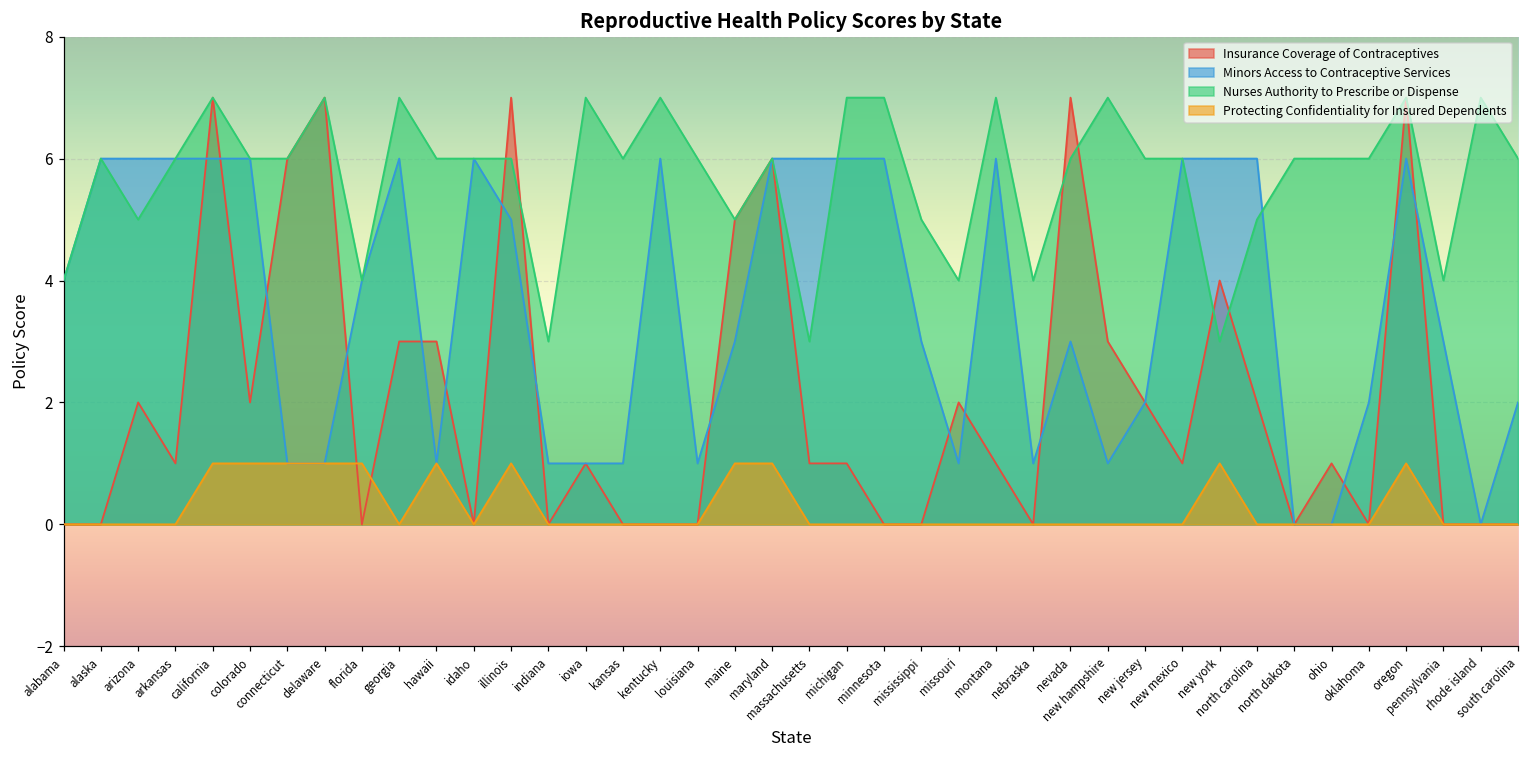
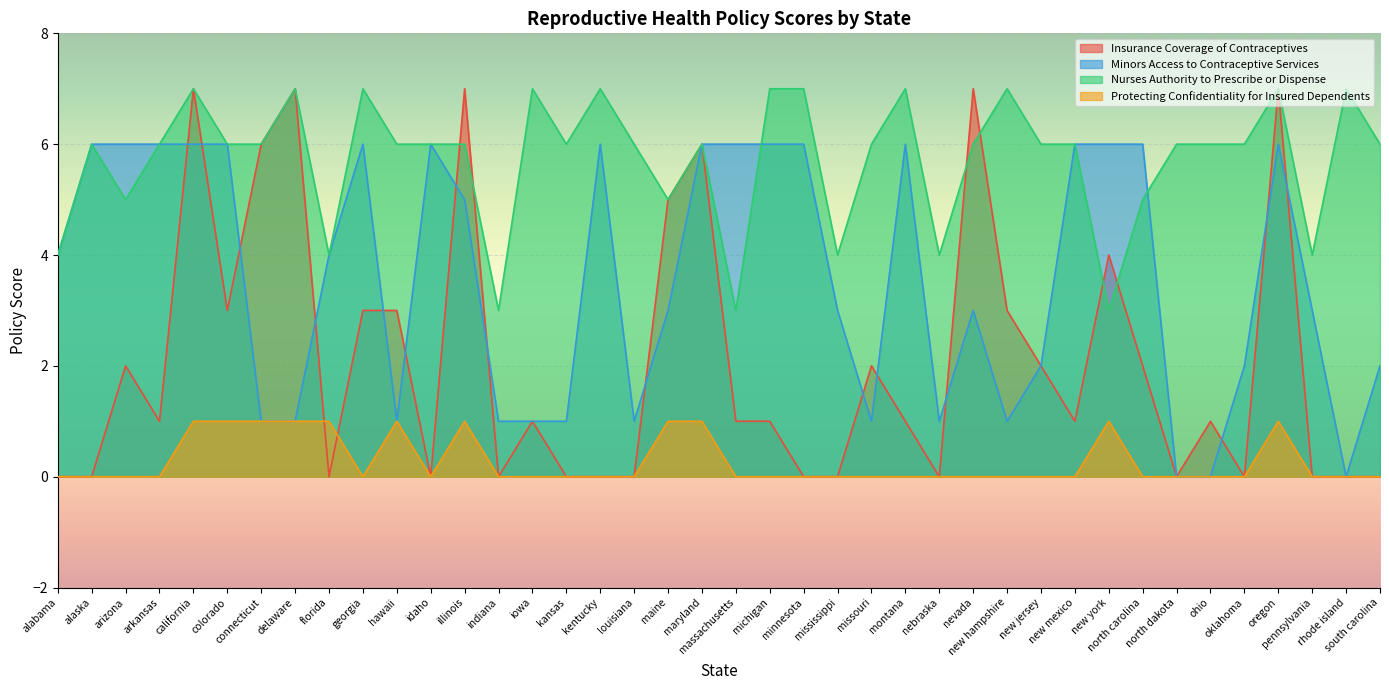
  {
    "Insurance Coverage of Contraceptives": {
      "arizona": 2,
      "arkansas": 1,
-     "colorado": 2,
+     "colorado": 3,
      "florida": 0,
      "georgia": 3,
      "hawaii": 3,
      "illinois": 7,
      "massachusetts": 1,
      "michigan": 1,
      "missouri": 2,
      "montana": 1,
      "nevada": 7,
      "new hampshire": 3,
      "new mexico": 1,
      "new york": 4,
      "north carolina": 2,
      "ohio": 1
    },
    "Minors Access to Contraceptive Services": {
      "arizona": 6,
      "california": 6,
      "georgia": 6,
      "illinois": 5,
      "indiana": 1,
      "kansas": 1,
      "kentucky": 6,
      "louisiana": 1,
      "maine": 3,
      "massachusetts": 6,
      "michigan": 6,
      "minnesota": 6,
      "mississippi": 3,
      "missouri": 1,
      "montana": 6,
      "nebraska": 1,
      "nevada": 3,
      "new hampshire": 1,
      "new york": 6,
      "north carolina": 6,
      "oklahoma": 2,
      "oregon": 6,
      "pennsylvania": 3,
      "south carolina": 2
    },
    "Nurses Authority to Prescribe or Dispense": {
      "arizona": 5,
      "georgia": 7,
      "hawaii": 6,
      "illinois": 6,
      "indiana": 3,
      "iowa": 7,
      "kansas": 6,
      "kentucky": 7,
      "louisiana": 6,
      "massachusetts": 3,
      "michigan": 7,
      "minnesota": 7,
-     "mississippi": 5,
-     "missouri": 4,
+     "mississippi": 4,
+     "missouri": 6,
      "montana": 7,
      "nebraska": 4,
      "nevada": 6,
      "new hampshire": 7,
      "new jersey": 6,
      "new york": 3,
      "north carolina": 5,
      "north dakota": 6,
      "ohio": 6,
      "oklahoma": 6,
      "pennsylvania": 4,
      "south carolina": 6
    },
    "Protecting Confidentiality for Insured Dependents": {
      "arizona": 0,
      "arkansas": 0,
      "california": 1,
      "colorado": 1,
      "florida": 1,
      "georgia": 0,
      "illinois": 1,
      "iowa": 0,
      "maine": 1,
      "maryland": 1,
      "massachusetts": 0,
      "michigan": 0,
      "missouri": 0,
      "montana": 0,
      "nevada": 0,
      "new hampshire": 0,
      "new jersey": 0,
      "new mexico": 0,
      "new york": 1,
      "north carolina": 0,
      "oregon": 1
    }
  }
